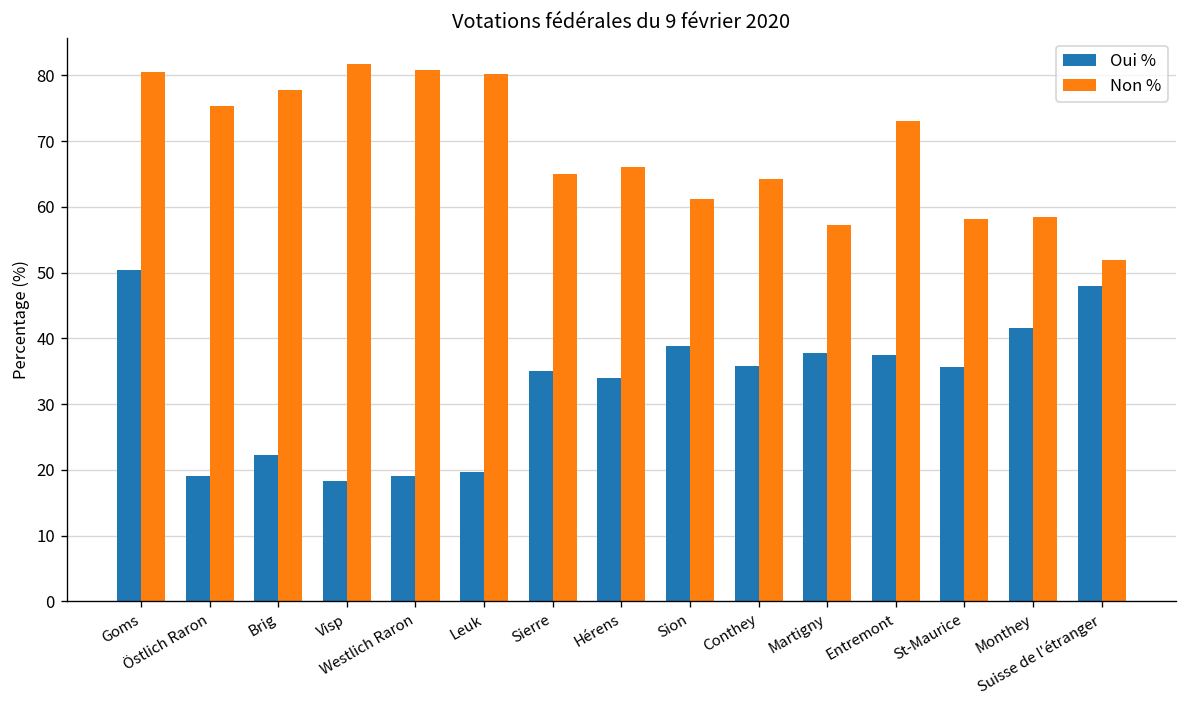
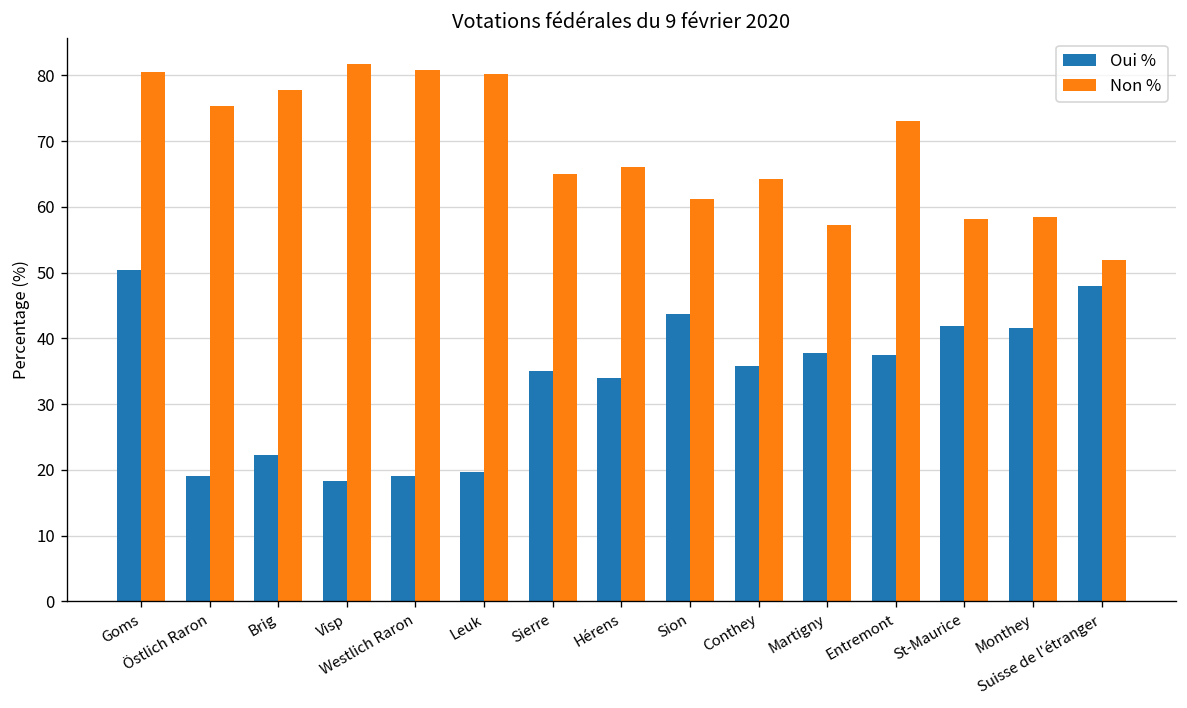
  {
    "Oui %": {
      "Goms": 50,
      "Östlich Raron": 19,
      "Brig": 22,
      "Visp": 18,
      "Westlich Raron": 19,
      "Leuk": 20,
      "Sierre": 35,
      "Hérens": 34,
-     "Sion": 39,
+     "Sion": 44,
      "Conthey": 36,
      "Martigny": 38,
      "Entremont": 37,
-     "St-Maurice": 36,
+     "St-Maurice": 42,
      "Monthey": 42,
      "Suisse de l'étranger": 48
    },
    "Non %": {
      "Goms": 80,
      "Östlich Raron": 75,
      "Brig": 78,
      "Visp": 82,
      "Westlich Raron": 81,
      "Leuk": 80,
      "Sierre": 65,
      "Hérens": 66,
      "Sion": 61,
      "Conthey": 64,
      "Martigny": 57,
      "Entremont": 73,
      "St-Maurice": 58,
      "Monthey": 58,
      "Suisse de l'étranger": 52
    }
  }
